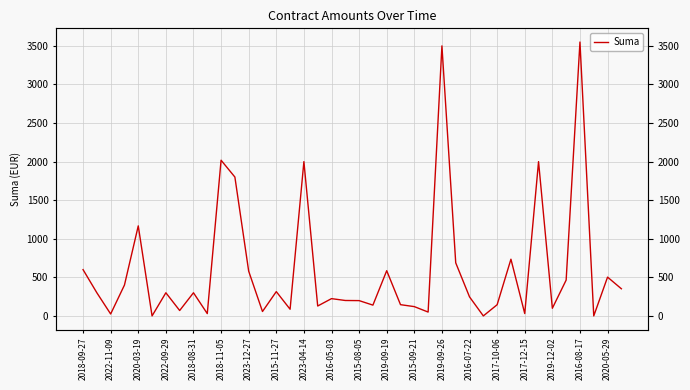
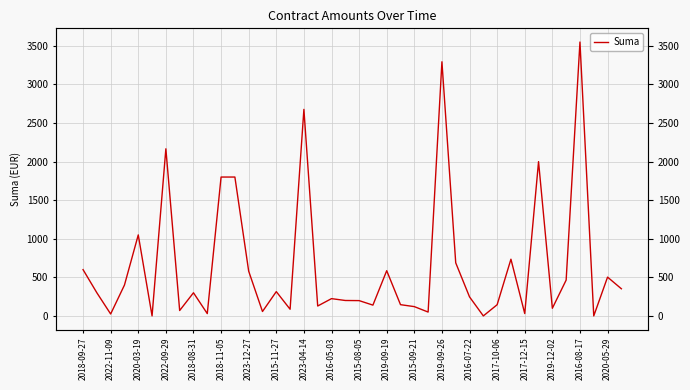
  {
    "2018-09-27": 600,
    "2022-11-09": 0,
-   "2020-03-19": 1200,
-   "2022-09-29": 300,
+   "2020-03-19": 1100,
+   "2022-09-29": 2200,
    "2018-08-31": 300,
-   "2018-11-05": 2000,
+   "2018-11-05": 1800,
    "2023-12-27": 600,
    "2015-11-27": 300,
-   "2023-04-14": 2000,
+   "2023-04-14": 2700,
    "2016-05-03": 200,
    "2015-08-05": 200,
    "2019-09-19": 600,
    "2015-09-21": 100,
-   "2019-09-26": 3500,
+   "2019-09-26": 3300,
    "2016-07-22": 200,
    "2017-12-15": 0,
    "2019-12-02": 100,
    "2016-08-17": 3600,
    "2020-05-29": 500
  }
